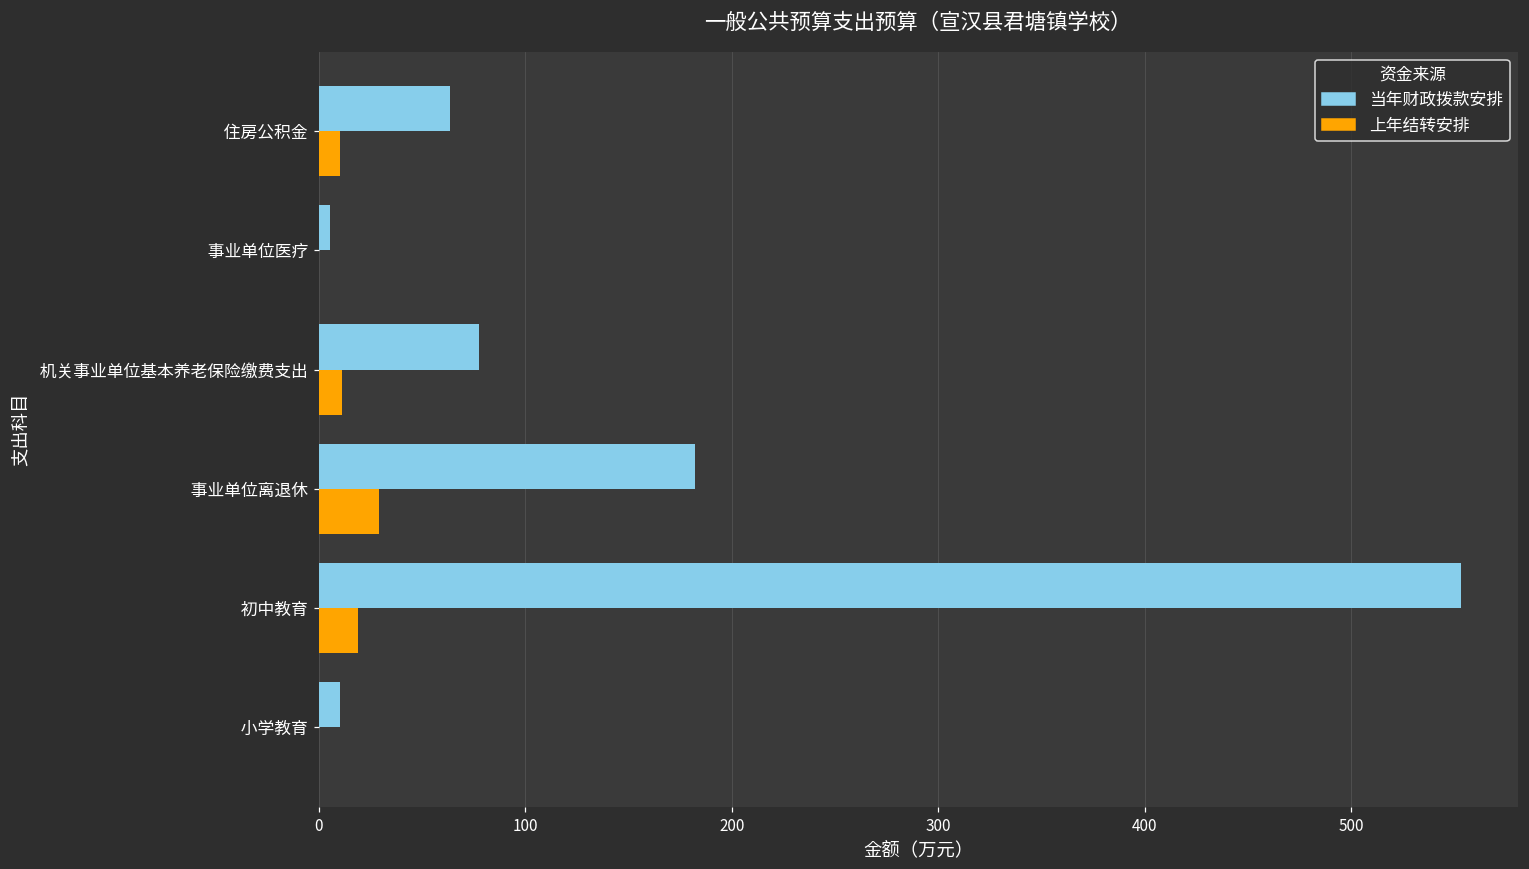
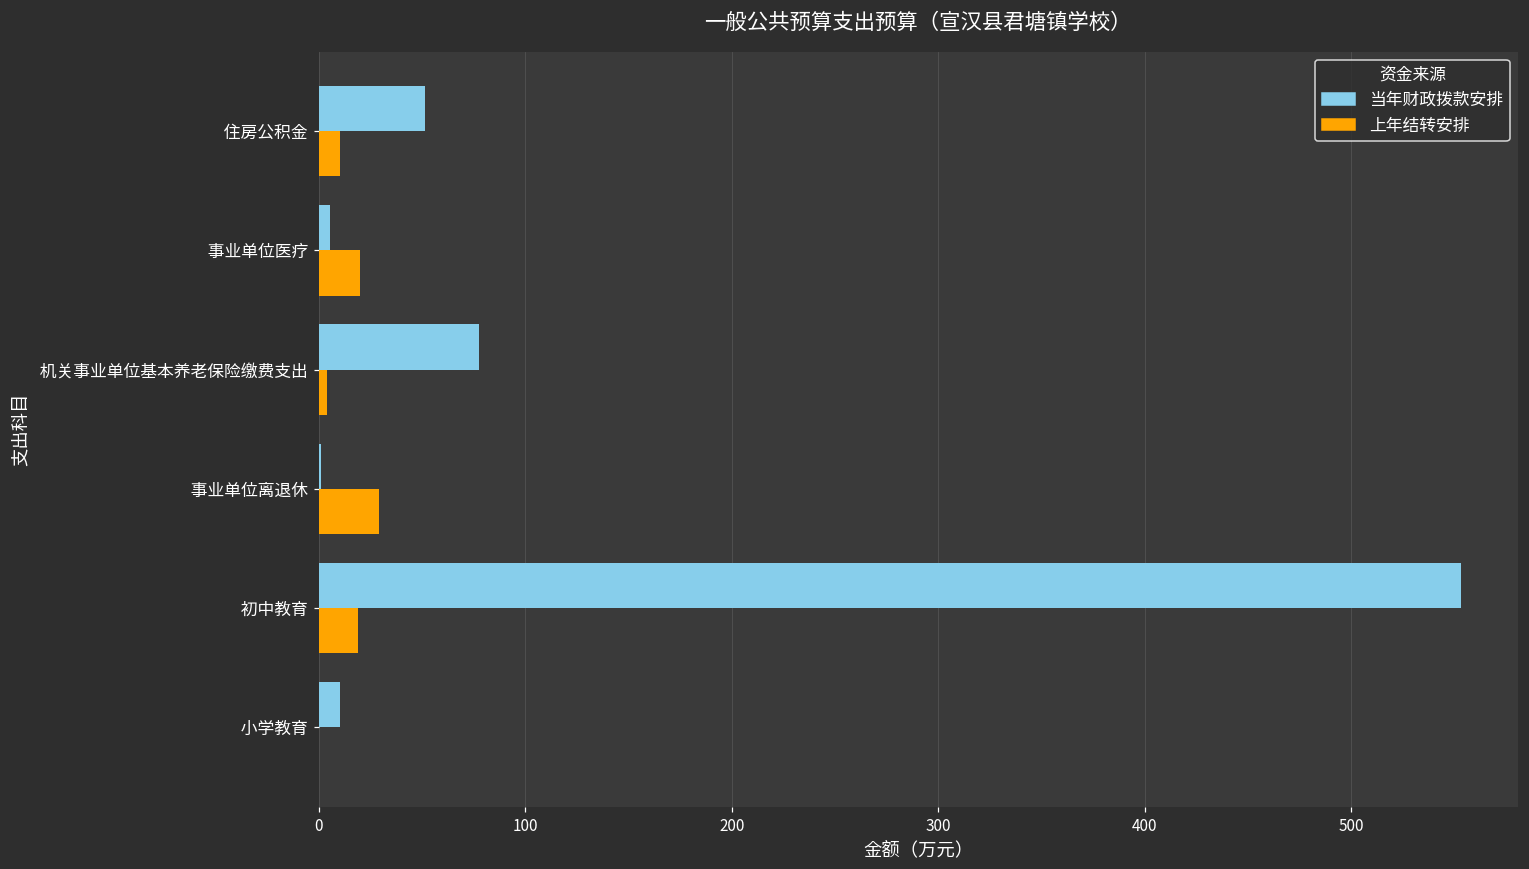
  {
    "当年财政拨款安排": {
-     "住房公积金": 64,
+     "住房公积金": 51,
      "事业单位医疗": 5,
      "机关事业单位基本养老保险缴费支出": 78,
-     "事业单位离退休": 182,
+     "事业单位离退休": 1,
      "初中教育": 553,
      "小学教育": 10
    },
    "上年结转安排": {
      "住房公积金": 10,
-     "事业单位医疗": 0,
-     "机关事业单位基本养老保险缴费支出": 11,
+     "事业单位医疗": 20,
+     "机关事业单位基本养老保险缴费支出": 4,
      "事业单位离退休": 29,
      "初中教育": 19,
      "小学教育": 0
    }
  }
